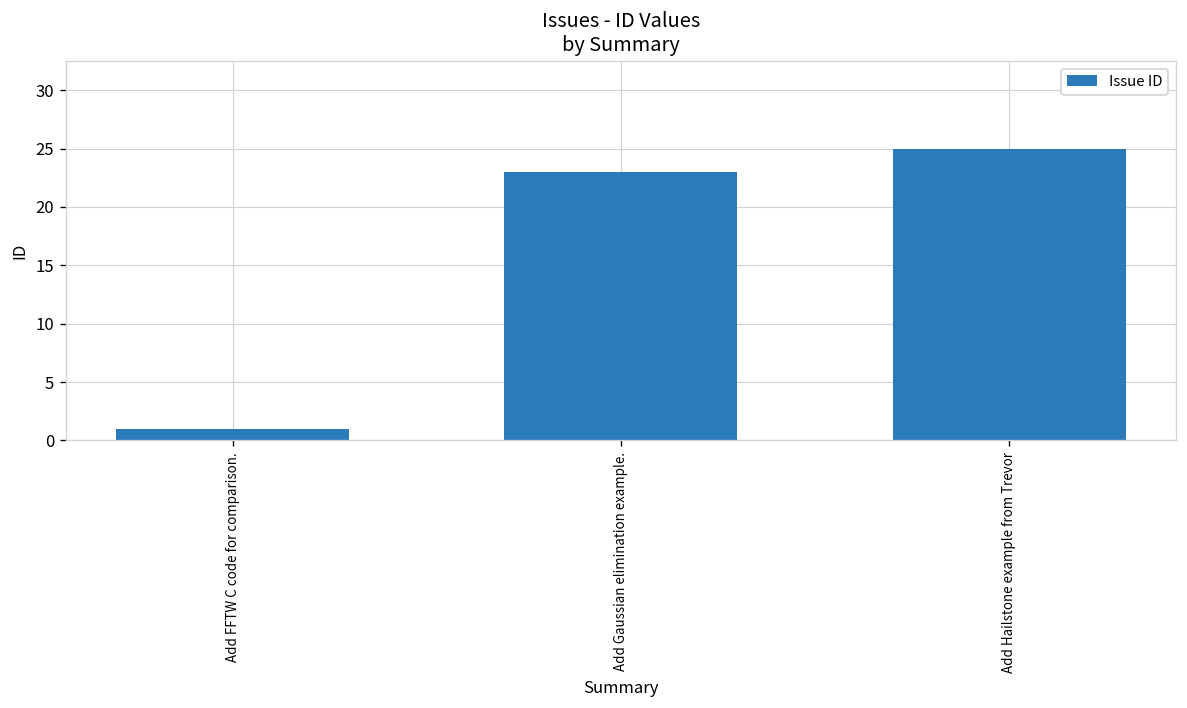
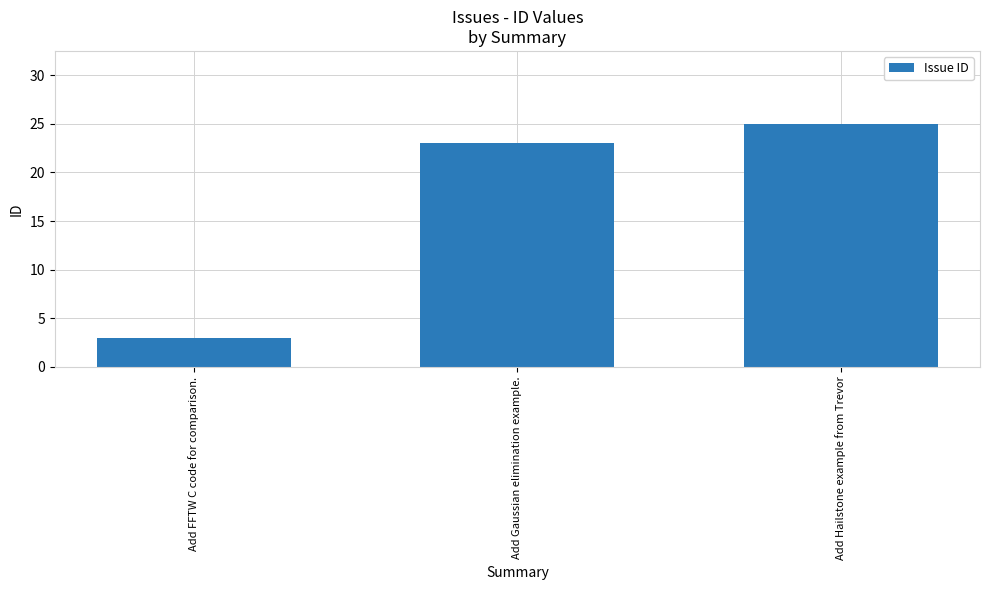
  {
-   "Add FFTW C code for comparison.": 1,
+   "Add FFTW C code for comparison.": 3,
    "Add Gaussian elimination example.": 23,
    "Add Hailstone example from Trevor": 25
  }
